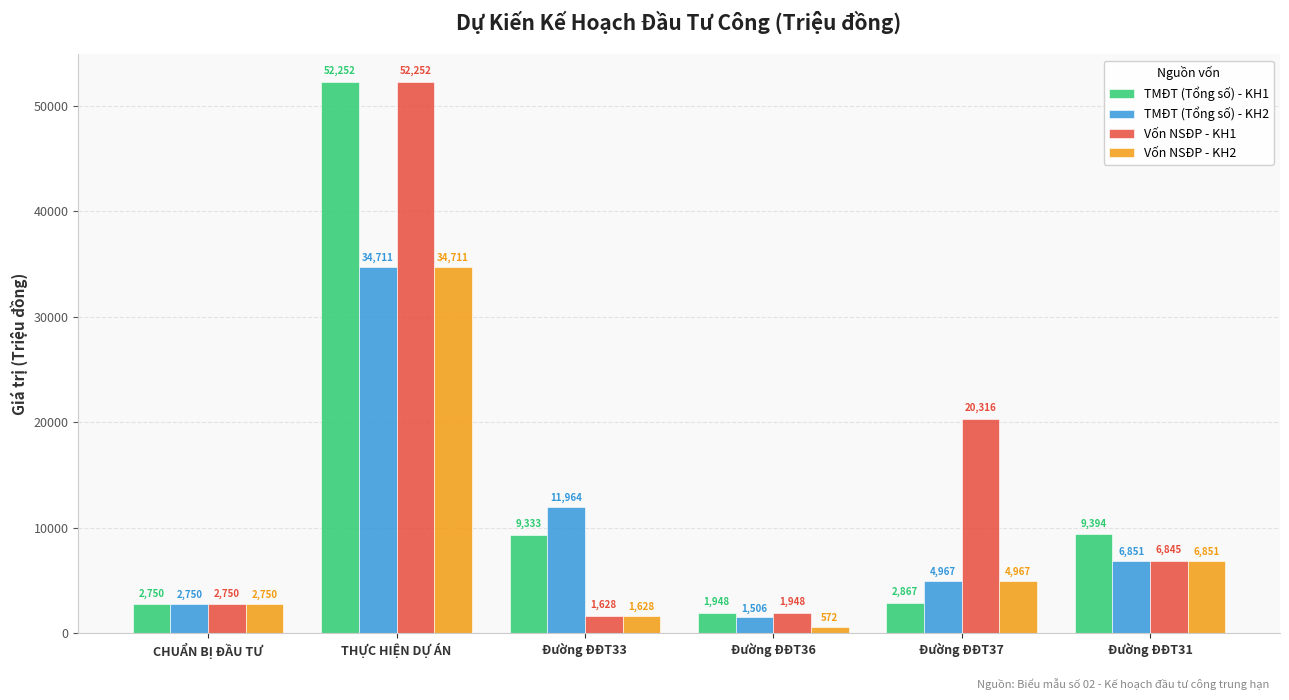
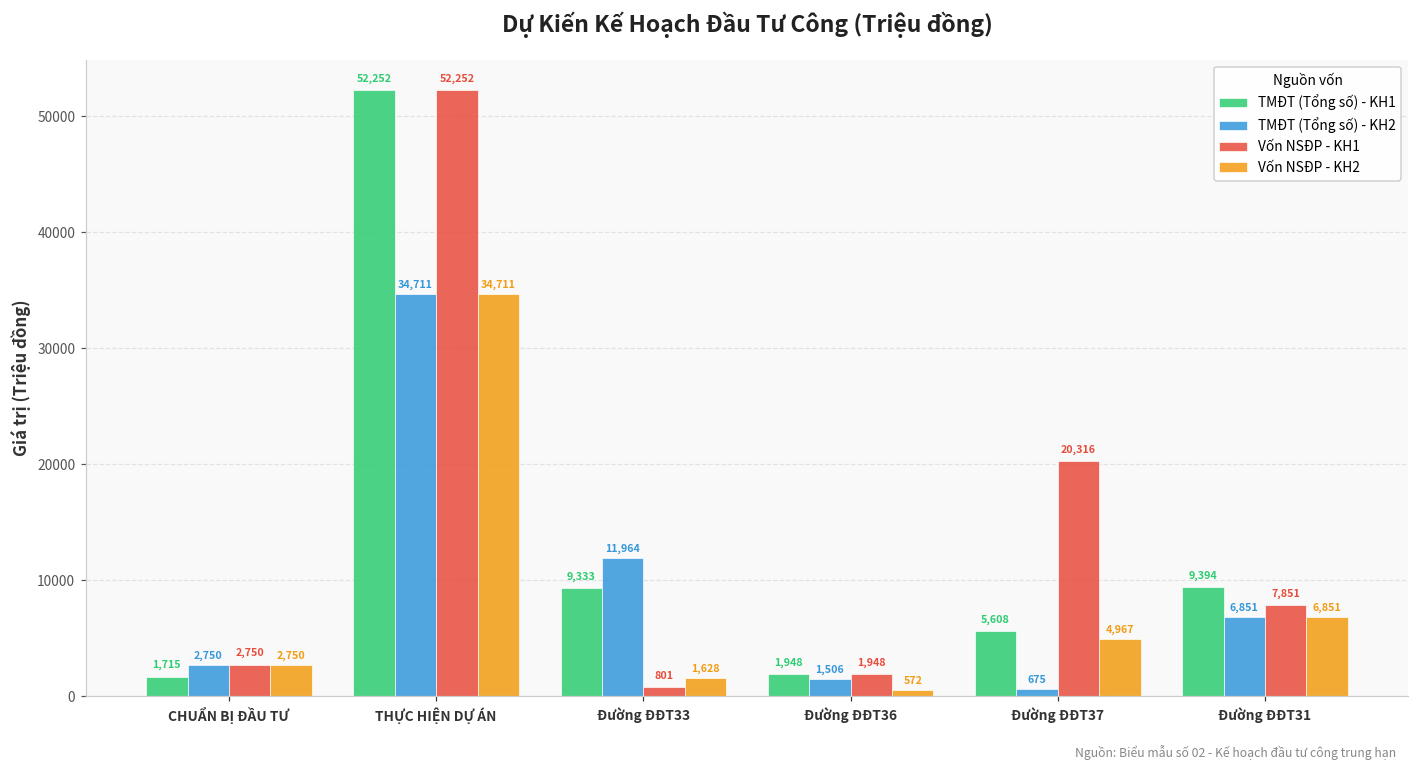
  {
    "TMĐT (Tổng số) - KH1": {
-     "CHUẨN BỊ ĐẦU TƯ": "2,750",
+     "CHUẨN BỊ ĐẦU TƯ": "1,715",
      "THỰC HIỆN DỰ ÁN": "52,252",
      "Đường ĐĐT33": "9,333",
      "Đường ĐĐT36": "1,948",
-     "Đường ĐĐT37": "2,867",
+     "Đường ĐĐT37": "5,608",
      "Đường ĐĐT31": "9,394"
    },
    "TMĐT (Tổng số) - KH2": {
      "CHUẨN BỊ ĐẦU TƯ": "2,750",
      "THỰC HIỆN DỰ ÁN": "34,711",
      "Đường ĐĐT33": "11,964",
      "Đường ĐĐT36": "1,506",
-     "Đường ĐĐT37": "4,967",
+     "Đường ĐĐT37": "675",
      "Đường ĐĐT31": "6,851"
    },
    "Vốn NSĐP - KH1": {
      "CHUẨN BỊ ĐẦU TƯ": "2,750",
      "THỰC HIỆN DỰ ÁN": "52,252",
-     "Đường ĐĐT33": "1,628",
+     "Đường ĐĐT33": "801",
      "Đường ĐĐT36": "1,948",
      "Đường ĐĐT37": "20,316",
-     "Đường ĐĐT31": "6,845"
+     "Đường ĐĐT31": "7,851"
    },
    "Vốn NSĐP - KH2": {
      "CHUẨN BỊ ĐẦU TƯ": "2,750",
      "THỰC HIỆN DỰ ÁN": "34,711",
      "Đường ĐĐT33": "1,628",
      "Đường ĐĐT36": "572",
      "Đường ĐĐT37": "4,967",
      "Đường ĐĐT31": "6,851"
    }
  }
